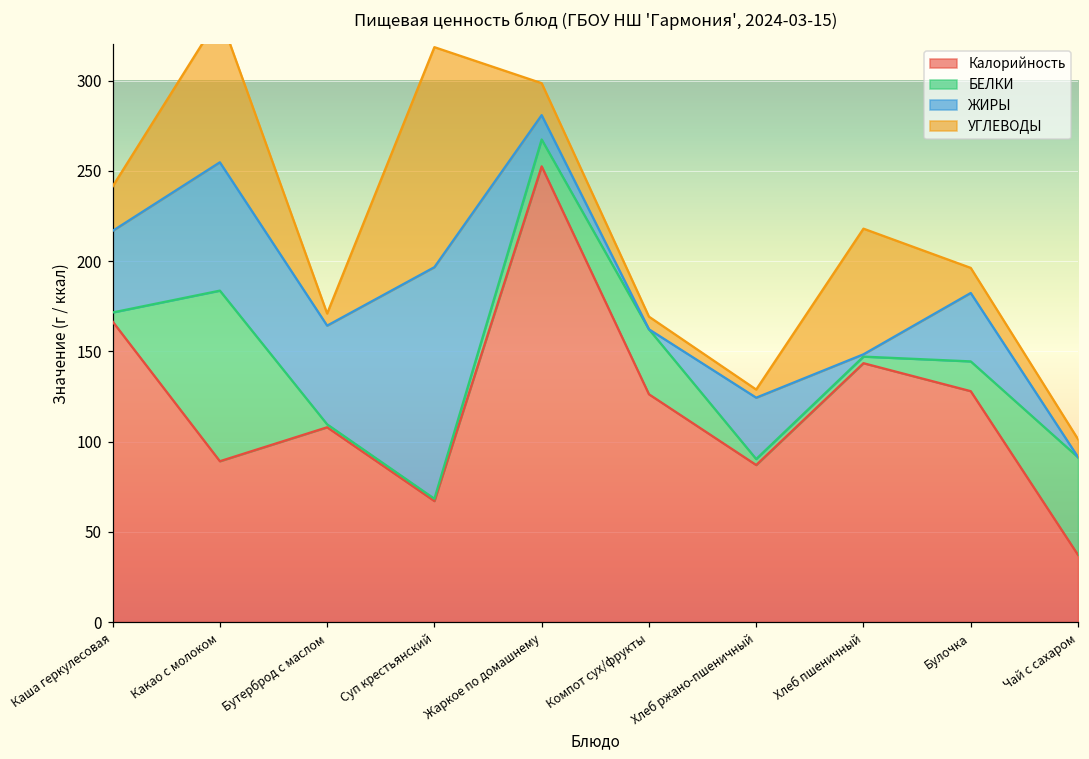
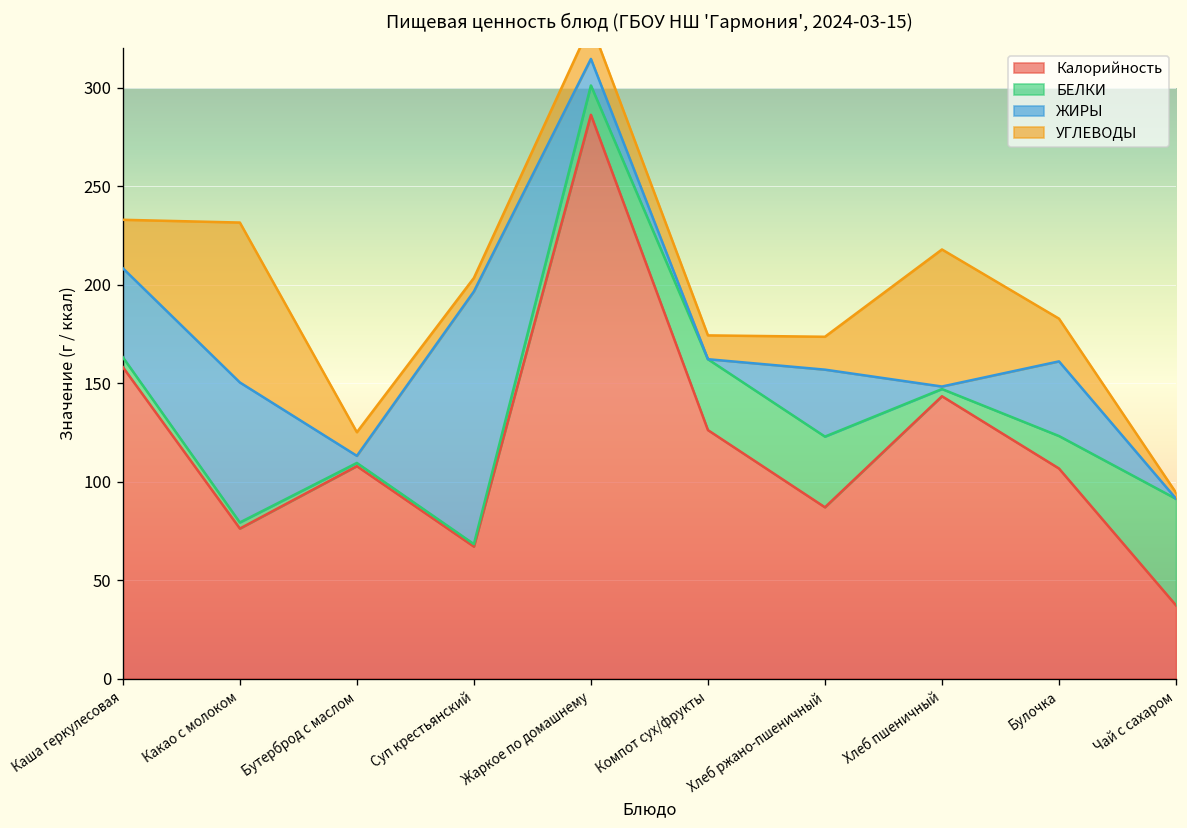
  {
    "Калорийность": {
-     "Каша геркулесовая": 167,
-     "Какао с молоком": 89,
+     "Каша геркулесовая": 158,
+     "Какао с молоком": 76,
      "Бутерброд с маслом": 108,
-     "Жаркое по домашнему": 252,
+     "Жаркое по домашнему": 286,
      "Компот сух/фрукты": 126,
      "Хлеб ржано-пшеничный": 87,
      "Хлеб пшеничный": 143,
-     "Булочка": 128,
+     "Булочка": 107,
      "Чай с сахаром": 37
    },
    "БЕЛКИ": {
      "Каша геркулесовая": 5,
-     "Какао с молоком": 95,
+     "Какао с молоком": 3,
      "Бутерброд с маслом": 2,
      "Жаркое по домашнему": 15,
-     "Хлеб ржано-пшеничный": 3,
+     "Хлеб ржано-пшеничный": 36,
      "Булочка": 17
    },
    "ЖИРЫ": {
      "Каша геркулесовая": 45,
      "Какао с молоком": 71,
-     "Бутерброд с маслом": 55,
+     "Бутерброд с маслом": 4,
      "Суп крестьянский": 128,
      "Жаркое по домашнему": 13,
      "Хлеб ржано-пшеничный": 34,
      "Булочка": 38
    },
    "УГЛЕВОДЫ": {
      "Каша геркулесовая": 25,
-     "Бутерброд с маслом": 7,
-     "Суп крестьянский": 122,
-     "Компот сух/фрукты": 7,
-     "Хлеб ржано-пшеничный": 5,
+     "Бутерброд с маслом": 12,
+     "Суп крестьянский": 7,
+     "Компот сух/фрукты": 12,
+     "Хлеб ржано-пшеничный": 17,
      "Хлеб пшеничный": 70,
-     "Булочка": 14,
-     "Чай с сахаром": 10
+     "Булочка": 22,
+     "Чай с сахаром": 3
    }
  }
